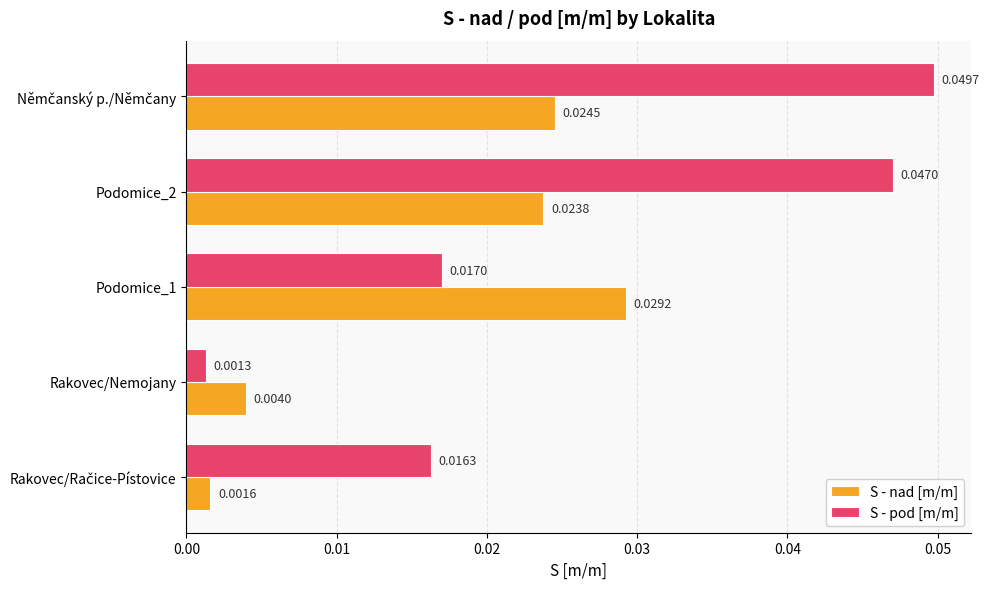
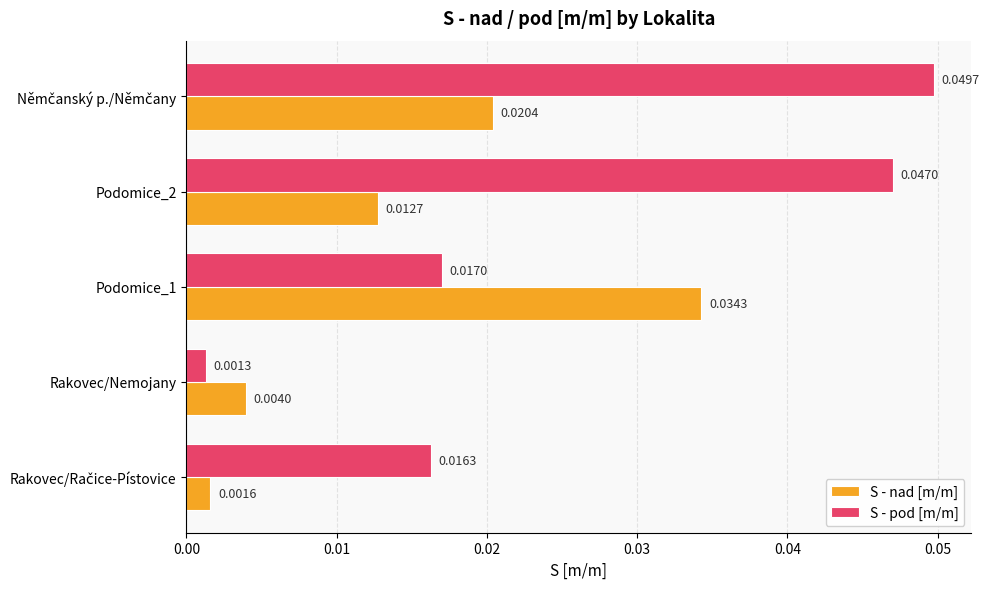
  {
    "S - nad [m/m]": {
-     "Němčanský p./Němčany": 0.0245,
-     "Podomice_2": 0.0238,
-     "Podomice_1": 0.0292,
+     "Němčanský p./Němčany": 0.0204,
+     "Podomice_2": 0.0127,
+     "Podomice_1": 0.0343,
      "Rakovec/Nemojany": 0.0040,
      "Rakovec/Račice-Pístovice": 0.0016
    },
    "S - pod [m/m]": {
      "Němčanský p./Němčany": 0.0497,
      "Podomice_2": 0.0470,
      "Podomice_1": 0.0170,
      "Rakovec/Nemojany": 0.0013,
      "Rakovec/Račice-Pístovice": 0.0163
    }
  }
